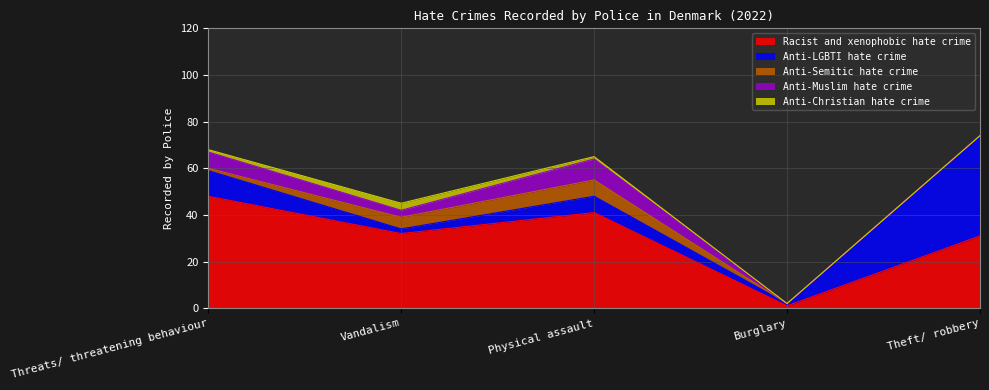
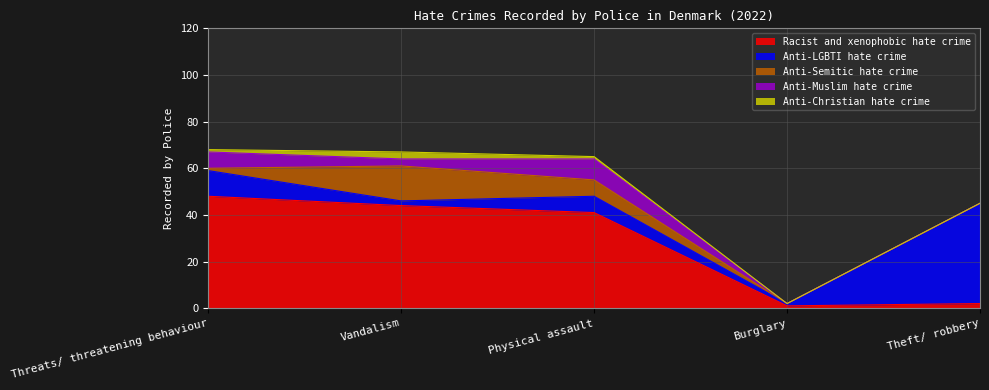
  {
    "Racist and xenophobic hate crime": {
      "Threats/ threatening behaviour": 48,
-     "Vandalism": 32,
+     "Vandalism": 44,
      "Physical assault": 41,
-     "Theft/ robbery": 31
+     "Theft/ robbery": 2
    },
    "Anti-LGBTI hate crime": {
      "Vandalism": 2,
      "Physical assault": 7
    },
    "Anti-Semitic hate crime": {
-     "Vandalism": 5,
+     "Vandalism": 15,
      "Physical assault": 7
    },
    "Anti-Muslim hate crime": {
      "Vandalism": 3
    },
    "Anti-Christian hate crime": {
      "Vandalism": 3
    }
  }
